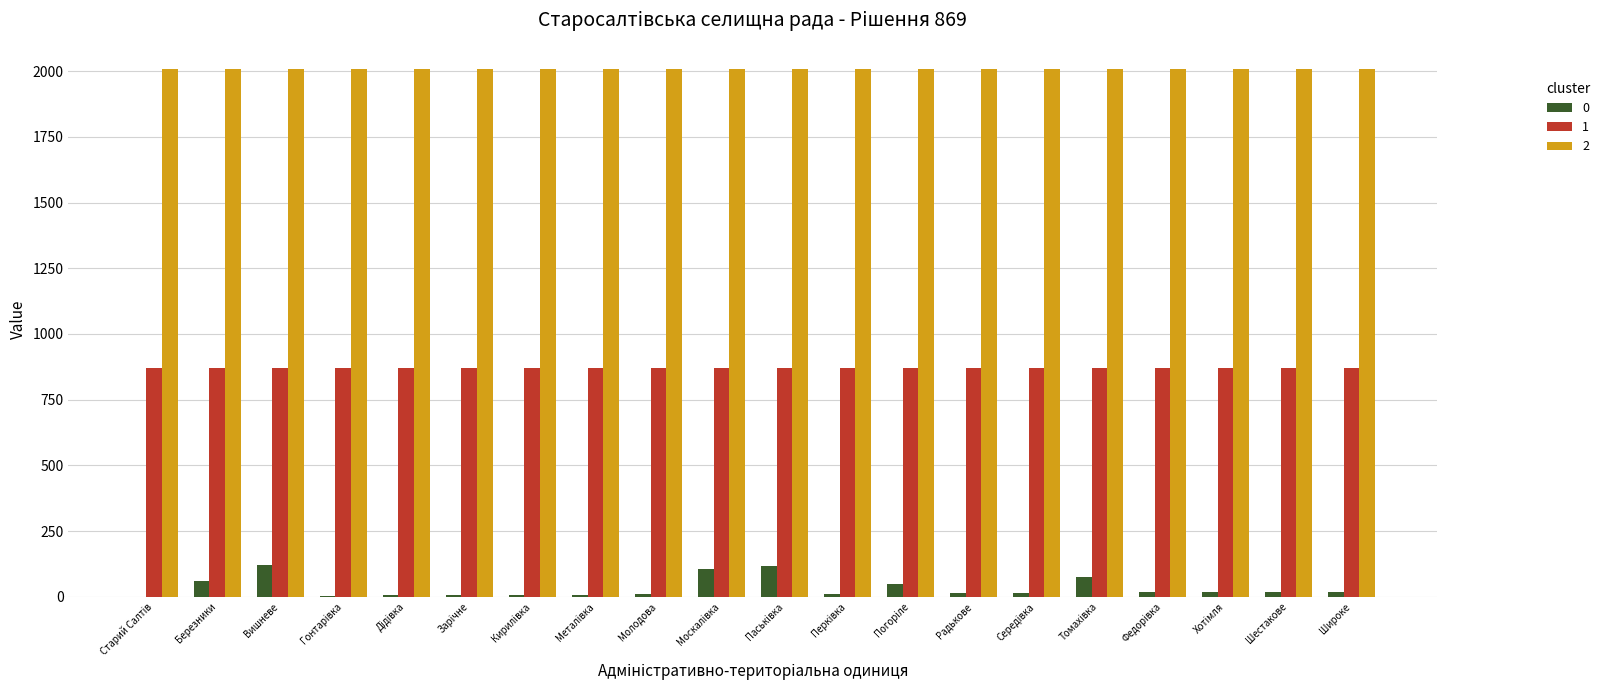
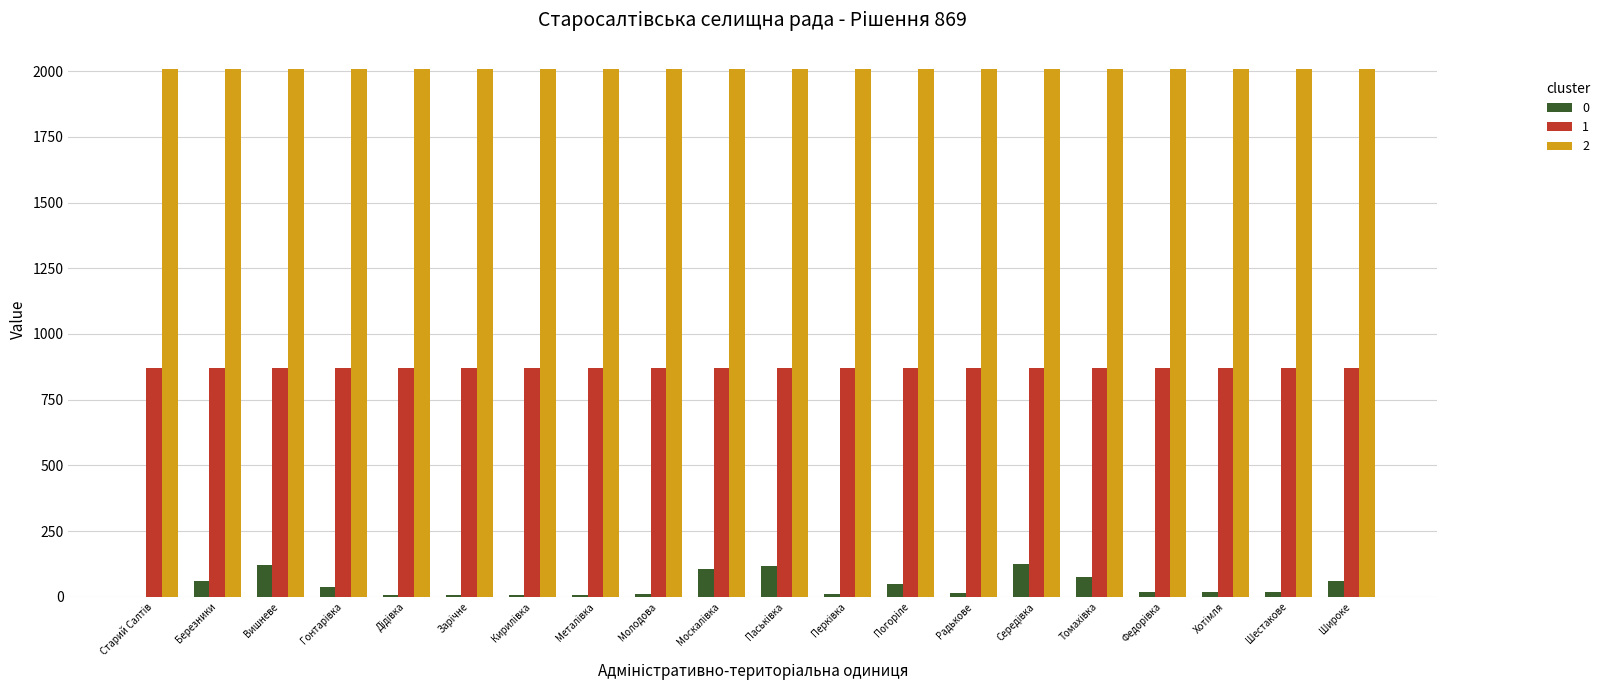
  {
    "0": {
      "Березники": 60,
      "Вишневе": 120,
-     "Гонтарівка": 0,
+     "Гонтарівка": 40,
      "Москалівка": 100,
      "Паськівка": 120,
      "Перківка": 10,
      "Погоріле": 50,
      "Радькове": 10,
-     "Середівка": 20,
+     "Середівка": 130,
      "Томахівка": 80,
      "Федорівка": 20,
      "Хотімля": 20,
      "Шестакове": 20,
-     "Широке": 20
+     "Широке": 60
    },
    "1": {
      "Старий Салтів": 870,
      "Березники": 870,
      "Вишневе": 870,
      "Гонтарівка": 870,
      "Дідівка": 870,
      "Зарічне": 870,
      "Кирилівка": 870,
      "Металівка": 870,
      "Молодова": 870,
      "Москалівка": 870,
      "Паськівка": 870,
      "Перківка": 870,
      "Погоріле": 870,
      "Радькове": 870,
      "Середівка": 870,
      "Томахівка": 870,
      "Федорівка": 870,
      "Хотімля": 870,
      "Шестакове": 870,
      "Широке": 870
    },
    "2": {
      "Старий Салтів": 2010,
      "Березники": 2010,
      "Вишневе": 2010,
      "Гонтарівка": 2010,
      "Дідівка": 2010,
      "Зарічне": 2010,
      "Кирилівка": 2010,
      "Металівка": 2010,
      "Молодова": 2010,
      "Москалівка": 2010,
      "Паськівка": 2010,
      "Перківка": 2010,
      "Погоріле": 2010,
      "Радькове": 2010,
      "Середівка": 2010,
      "Томахівка": 2010,
      "Федорівка": 2010,
      "Хотімля": 2010,
      "Шестакове": 2010,
      "Широке": 2010
    }
  }
